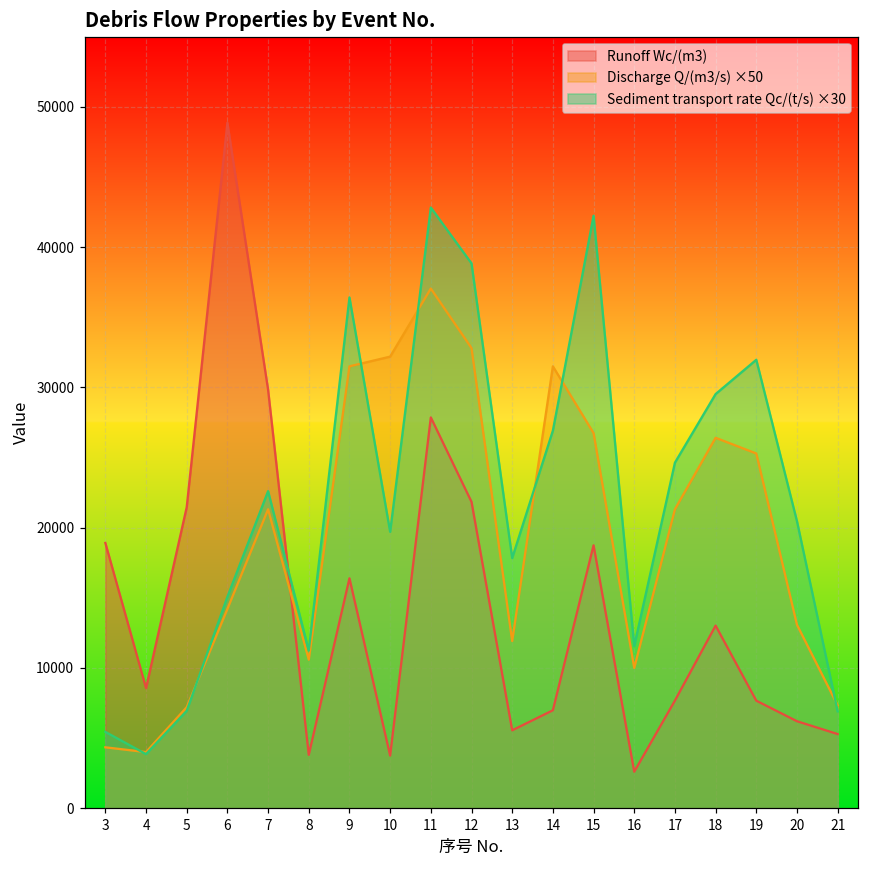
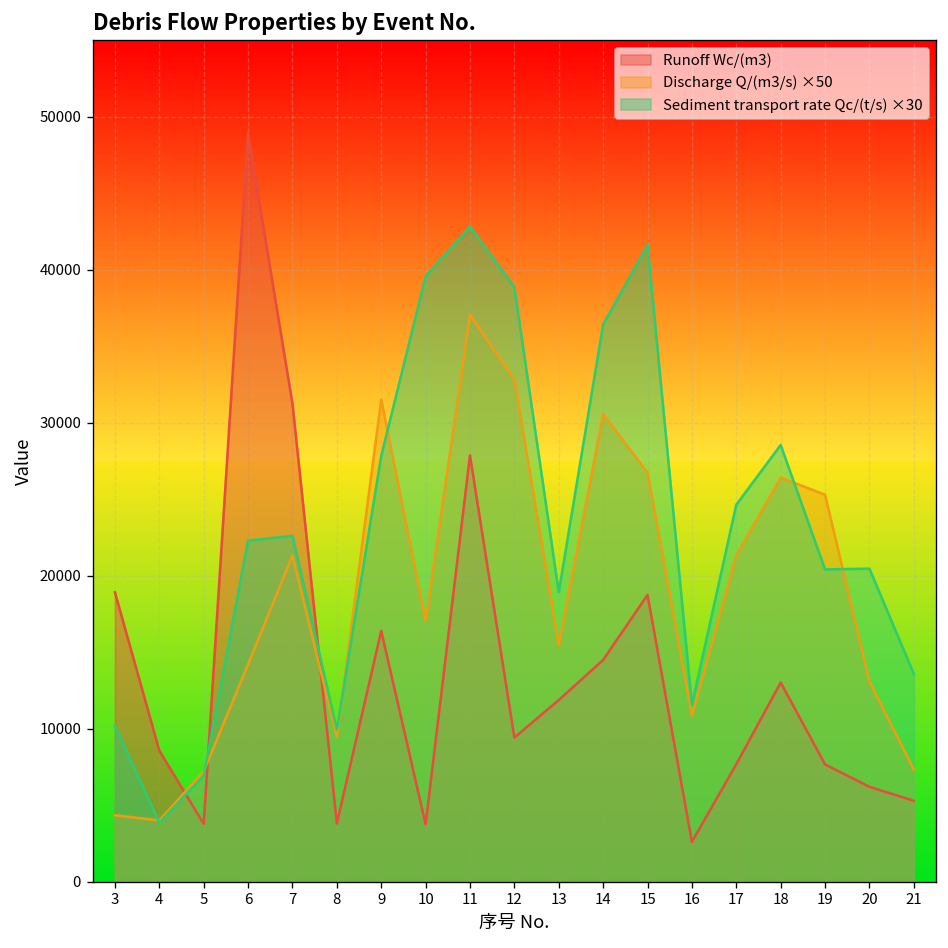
  {
    "Runoff Wc/(m3)": {
      "3": 18900,
      "4": 8600,
-     "5": 21500,
+     "5": 3800,
      "6": 48900,
-     "7": 29800,
+     "7": 31200,
      "8": 3800,
      "9": 16400,
      "10": 3800,
      "11": 27900,
-     "12": 21800,
-     "13": 5600,
-     "14": 7000,
+     "12": 9400,
+     "13": 11900,
+     "14": 14500,
      "15": 18700,
      "16": 2600,
      "17": 7700,
      "18": 13000,
      "19": 7700,
      "20": 6200,
      "21": 5300
    },
    "Discharge Q/(m3/s) ×50": {
      "3": 4300,
      "5": 7200,
      "6": 14200,
      "7": 21300,
-     "8": 10600,
+     "8": 9500,
      "9": 31500,
-     "10": 32200,
+     "10": 17000,
      "11": 37000,
      "12": 32800,
-     "13": 11900,
-     "14": 31500,
+     "13": 15400,
+     "14": 30600,
      "15": 26700,
-     "16": 10000,
+     "16": 10900,
      "17": 21300,
      "18": 26400,
      "19": 25300,
      "20": 13100,
      "21": 7300
    },
    "Sediment transport rate Qc/(t/s) ×30": {
-     "3": 5400,
+     "3": 10200,
      "5": 6900,
-     "6": 15100,
+     "6": 22300,
      "7": 22600,
-     "8": 11200,
-     "9": 36400,
-     "10": 19700,
+     "8": 9900,
+     "9": 27800,
+     "10": 39500,
      "11": 42800,
      "12": 38800,
-     "13": 17800,
-     "14": 26900,
-     "15": 42200,
+     "13": 18900,
+     "14": 36400,
+     "15": 41600,
      "16": 11600,
      "17": 24600,
-     "18": 29500,
-     "19": 32000,
+     "18": 28500,
+     "19": 20400,
      "20": 20500,
-     "21": 6900
+     "21": 13600
    }
  }
